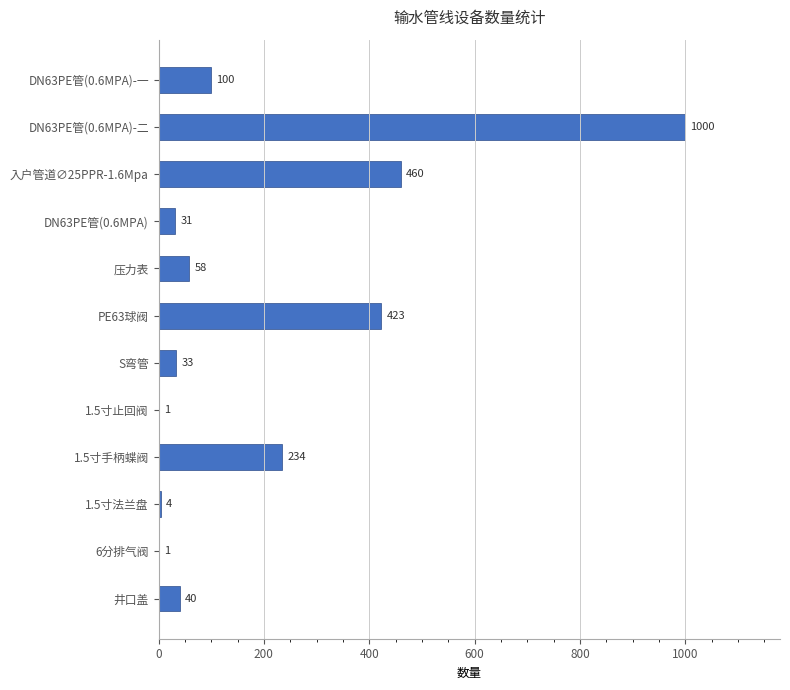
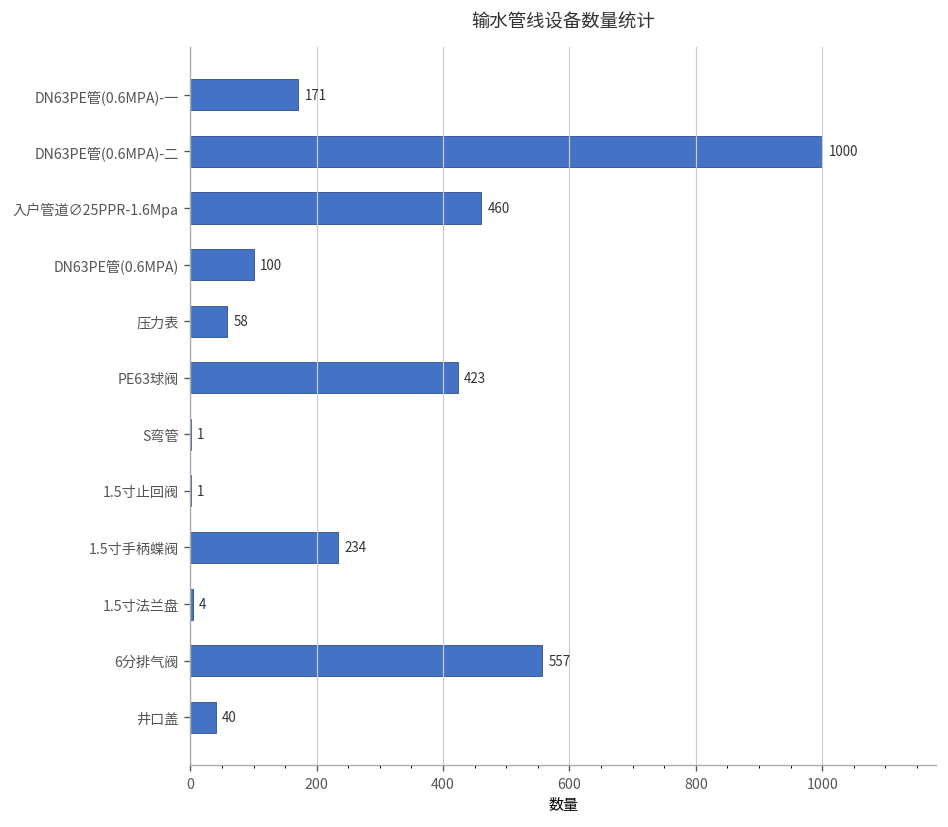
  {
-   "DN63PE管(0.6MPA)-一": 100,
+   "DN63PE管(0.6MPA)-一": 171,
    "DN63PE管(0.6MPA)-二": 1000,
    "入户管道∅25PPR-1.6Mpa": 460,
-   "DN63PE管(0.6MPA)": 31,
+   "DN63PE管(0.6MPA)": 100,
    "压力表": 58,
    "PE63球阀": 423,
-   "S弯管": 33,
+   "S弯管": 1,
    "1.5寸止回阀": 1,
    "1.5寸手柄蝶阀": 234,
    "1.5寸法兰盘": 4,
-   "6分排气阀": 1,
+   "6分排气阀": 557,
    "井口盖": 40
  }
